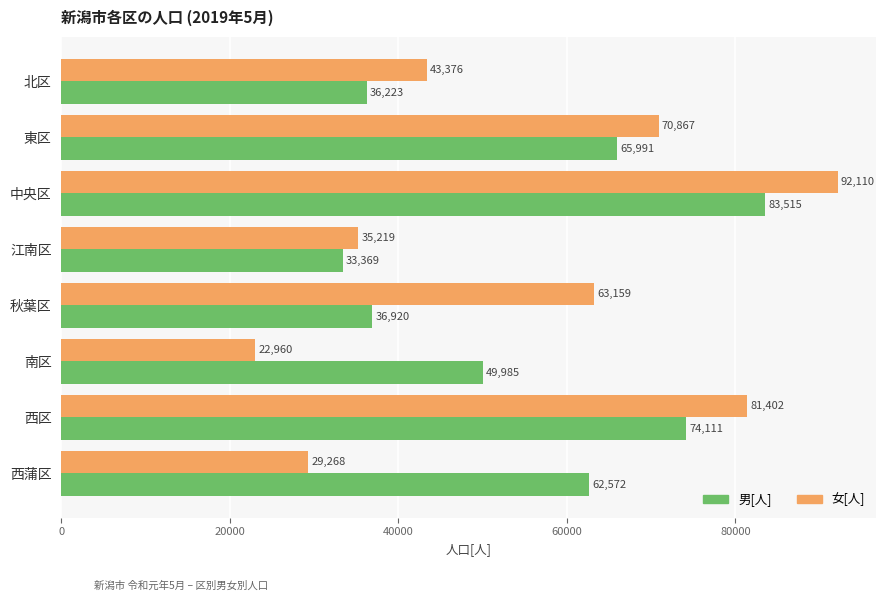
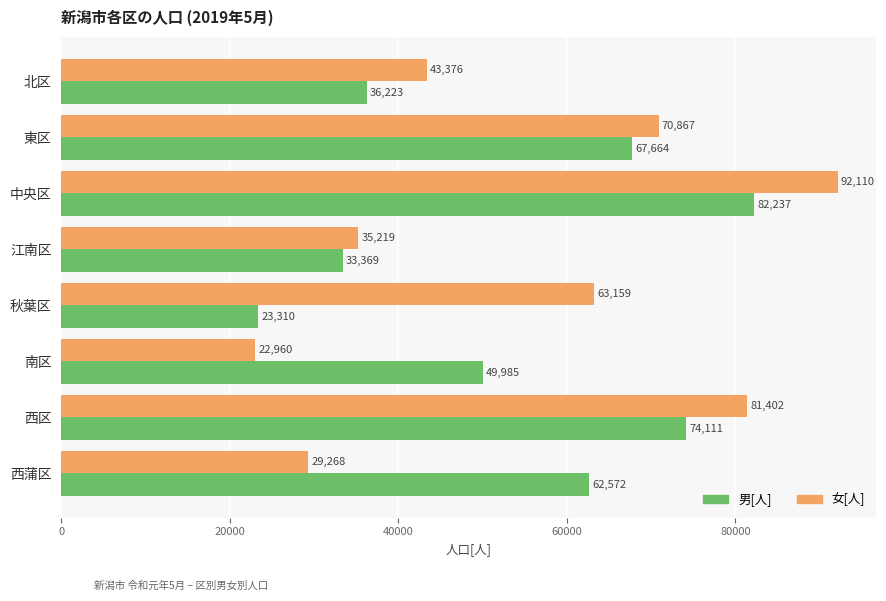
  {
    "男[人]": {
      "北区": "36,223",
-     "東区": "65,991",
-     "中央区": "83,515",
+     "東区": "67,664",
+     "中央区": "82,237",
      "江南区": "33,369",
-     "秋葉区": "36,920",
+     "秋葉区": "23,310",
      "南区": "49,985",
      "西区": "74,111",
      "西蒲区": "62,572"
    },
    "女[人]": {
      "北区": "43,376",
      "東区": "70,867",
      "中央区": "92,110",
      "江南区": "35,219",
      "秋葉区": "63,159",
      "南区": "22,960",
      "西区": "81,402",
      "西蒲区": "29,268"
    }
  }
